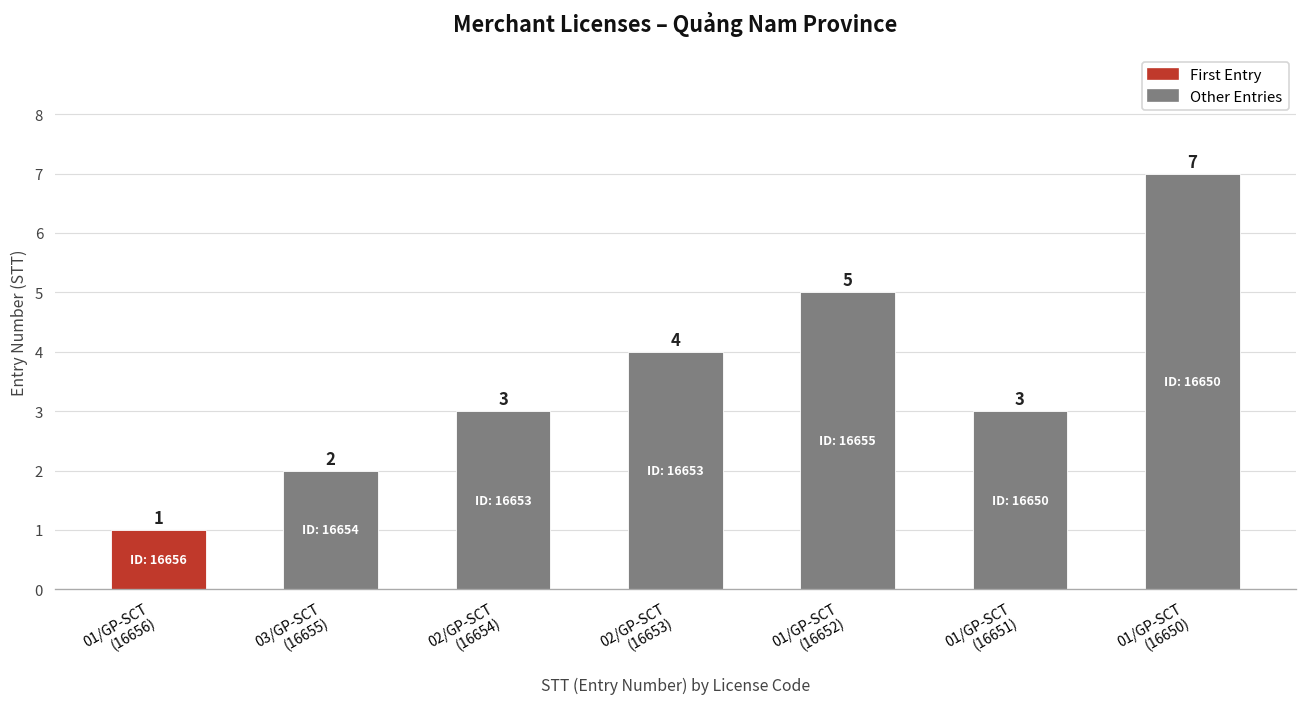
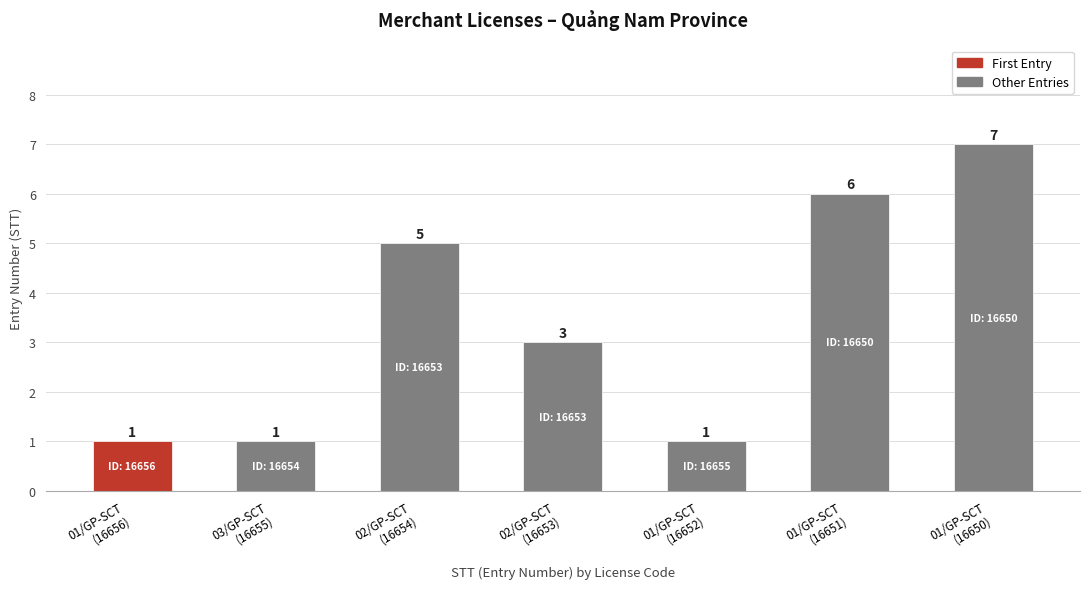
  {
    "01/GP-SCT (16656)": 1,
-   "03/GP-SCT (16655)": 2,
-   "02/GP-SCT (16654)": 3,
-   "02/GP-SCT (16653)": 4,
-   "01/GP-SCT (16652)": 5,
-   "01/GP-SCT (16651)": 3,
+   "03/GP-SCT (16655)": 1,
+   "02/GP-SCT (16654)": 5,
+   "02/GP-SCT (16653)": 3,
+   "01/GP-SCT (16652)": 1,
+   "01/GP-SCT (16651)": 6,
    "01/GP-SCT (16650)": 7
  }
